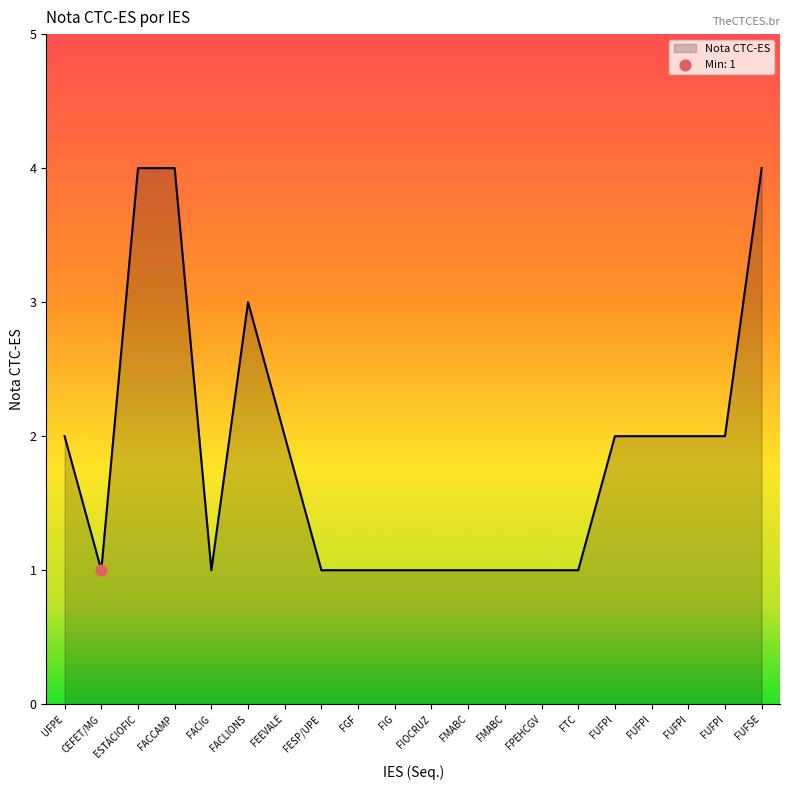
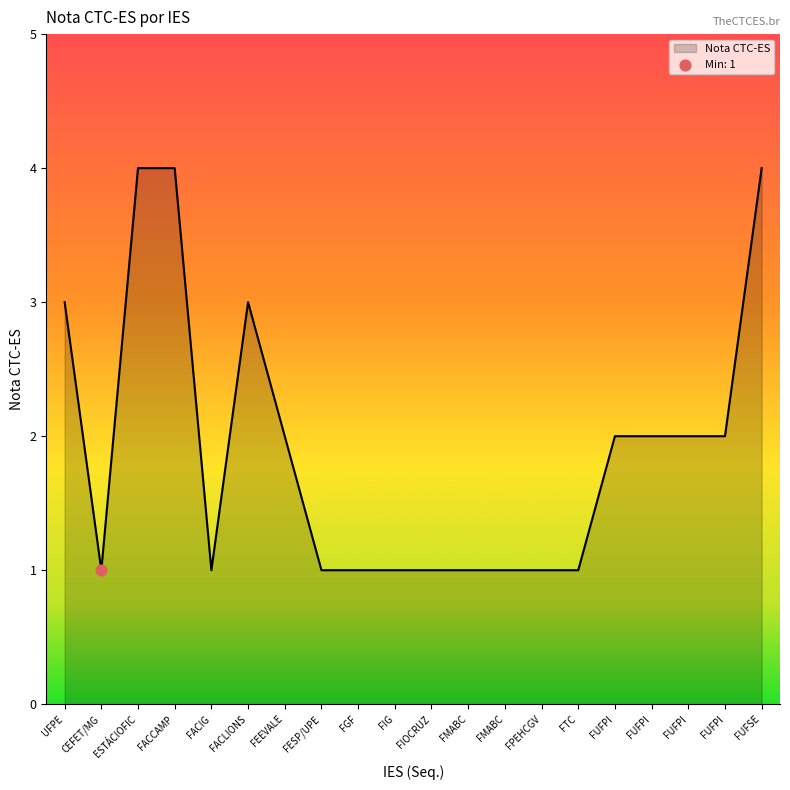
  {
    "Nota CTC-ES": {
-     "UFPE": 2,
+     "UFPE": 3,
      "ESTÁCIOFIC": 4,
      "FACCAMP": 4,
      "FACIG": 1,
      "FACLIONS": 3,
      "FEEVALE": 2,
      "FESP/UPE": 1,
      "FGF": 1,
      "FIG": 1,
      "FIOCRUZ": 1,
      "FPEHCGV": 1,
      "FTC": 1,
      "FUFSE": 4
    }
  }
